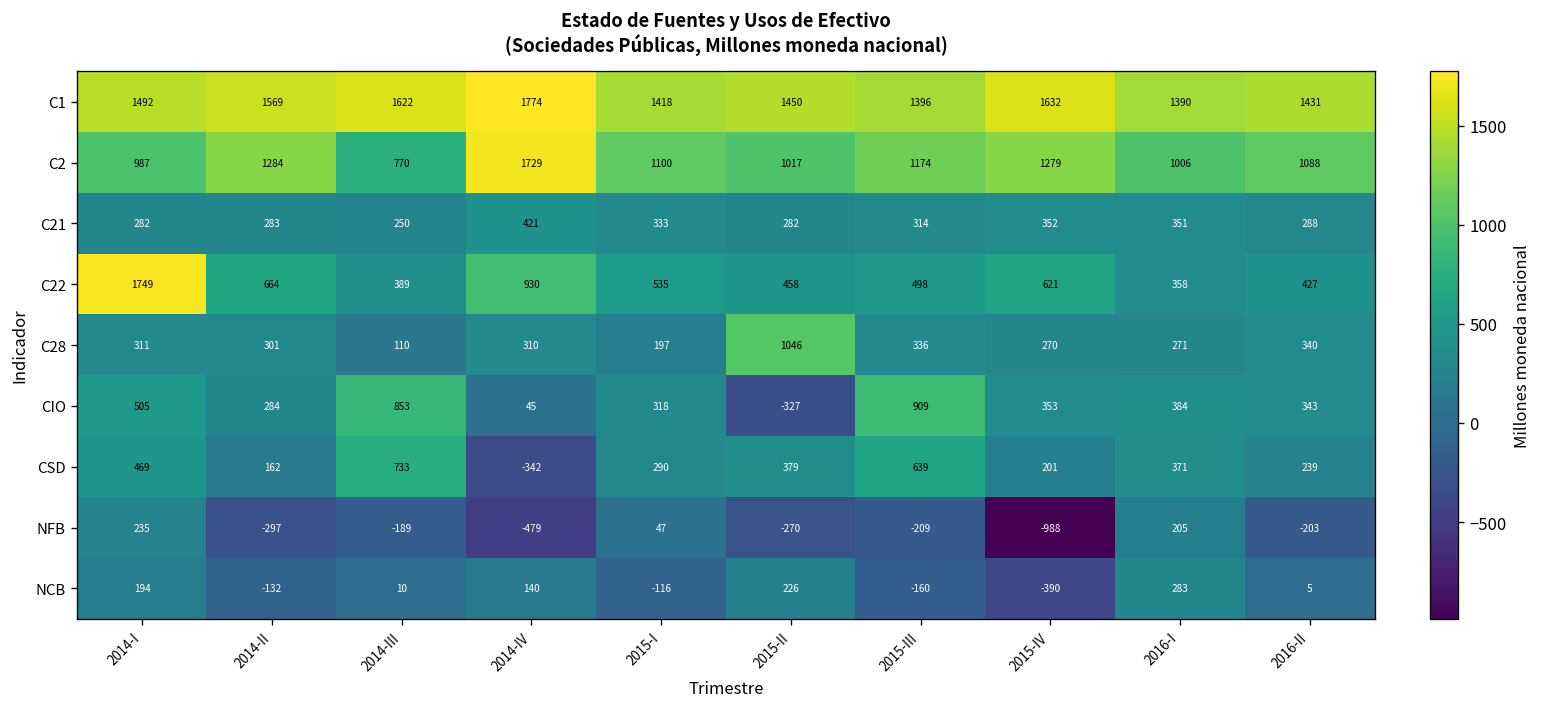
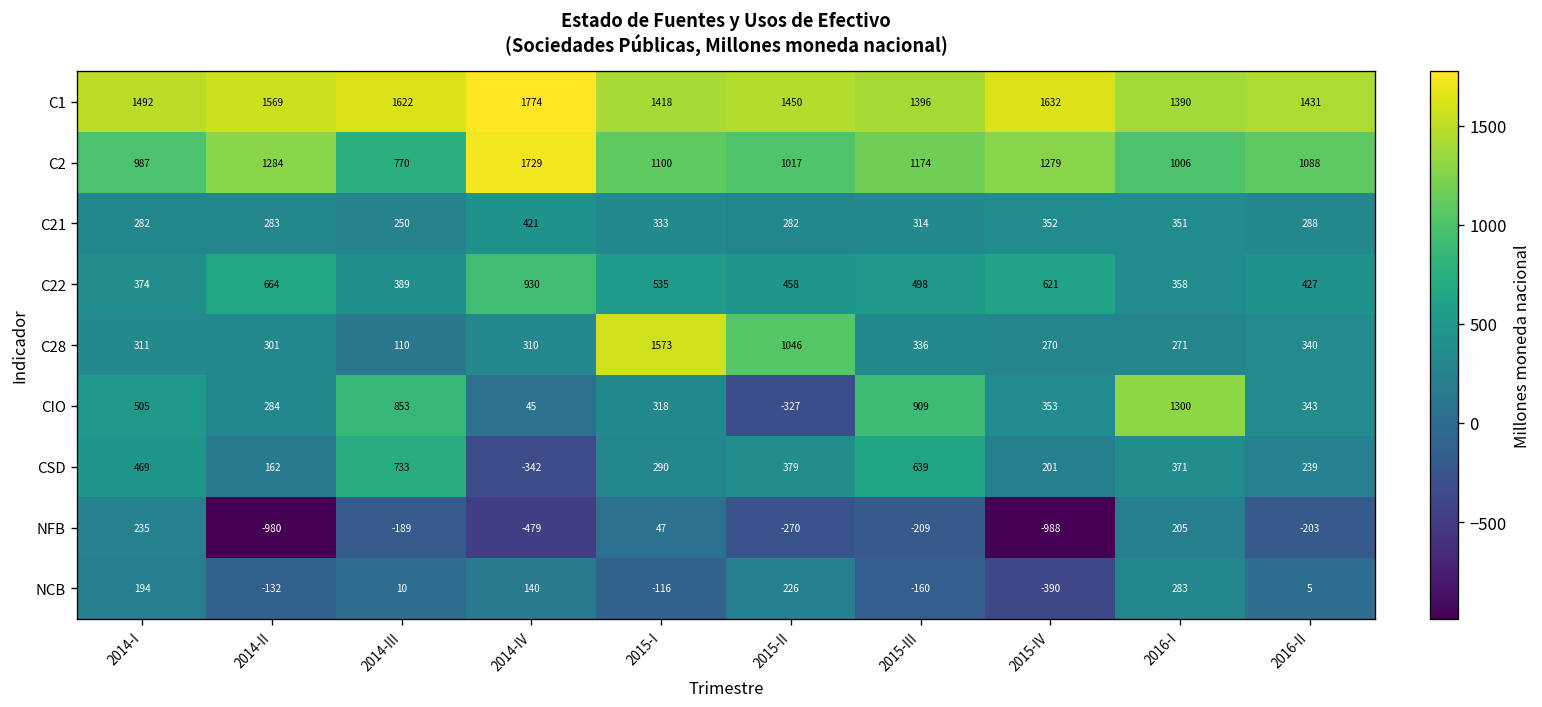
  {
    "C1": {
      "2014-I": 1492,
      "2014-II": 1569,
      "2014-III": 1622,
      "2014-IV": 1774,
      "2015-I": 1418,
      "2015-II": 1450,
      "2015-III": 1396,
      "2015-IV": 1632,
      "2016-I": 1390,
      "2016-II": 1431
    },
    "C2": {
      "2014-I": 987,
      "2014-II": 1284,
      "2014-III": 770,
      "2014-IV": 1729,
      "2015-I": 1100,
      "2015-II": 1017,
      "2015-III": 1174,
      "2015-IV": 1279,
      "2016-I": 1006,
      "2016-II": 1088
    },
    "C21": {
      "2014-I": 282,
      "2014-II": 283,
      "2014-III": 250,
      "2014-IV": 421,
      "2015-I": 333,
      "2015-II": 282,
      "2015-III": 314,
      "2015-IV": 352,
      "2016-I": 351,
      "2016-II": 288
    },
    "C22": {
-     "2014-I": 1749,
+     "2014-I": 374,
      "2014-II": 664,
      "2014-III": 389,
      "2014-IV": 930,
      "2015-I": 535,
      "2015-II": 458,
      "2015-III": 498,
      "2015-IV": 621,
      "2016-I": 358,
      "2016-II": 427
    },
    "C28": {
      "2014-I": 311,
      "2014-II": 301,
      "2014-III": 110,
      "2014-IV": 310,
-     "2015-I": 197,
+     "2015-I": 1573,
      "2015-II": 1046,
      "2015-III": 336,
      "2015-IV": 270,
      "2016-I": 271,
      "2016-II": 340
    },
    "CIO": {
      "2014-I": 505,
      "2014-II": 284,
      "2014-III": 853,
      "2014-IV": 45,
      "2015-I": 318,
      "2015-II": -327,
      "2015-III": 909,
      "2015-IV": 353,
-     "2016-I": 384,
+     "2016-I": 1300,
      "2016-II": 343
    },
    "CSD": {
      "2014-I": 469,
      "2014-II": 162,
      "2014-III": 733,
      "2014-IV": -342,
      "2015-I": 290,
      "2015-II": 379,
      "2015-III": 639,
      "2015-IV": 201,
      "2016-I": 371,
      "2016-II": 239
    },
    "NFB": {
      "2014-I": 235,
-     "2014-II": -297,
+     "2014-II": -980,
      "2014-III": -189,
      "2014-IV": -479,
      "2015-I": 47,
      "2015-II": -270,
      "2015-III": -209,
      "2015-IV": -988,
      "2016-I": 205,
      "2016-II": -203
    },
    "NCB": {
      "2014-I": 194,
      "2014-II": -132,
      "2014-III": 10,
      "2014-IV": 140,
      "2015-I": -116,
      "2015-II": 226,
      "2015-III": -160,
      "2015-IV": -390,
      "2016-I": 283,
      "2016-II": 5
    }
  }
